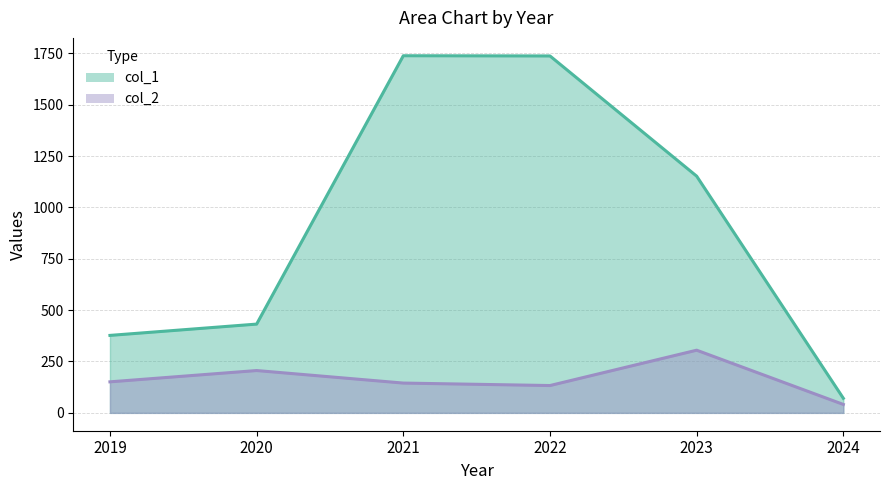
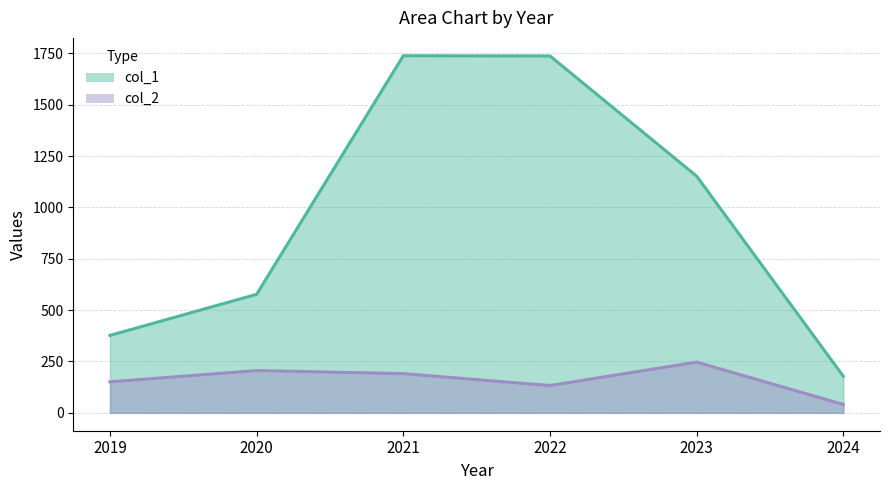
  {
    "col_1": {
      "2019": 380,
-     "2020": 430,
+     "2020": 580,
      "2021": 1740,
      "2022": 1740,
      "2023": 1150,
-     "2024": 70
+     "2024": 180
    },
    "col_2": {
      "2019": 150,
      "2020": 210,
-     "2021": 150,
+     "2021": 190,
      "2022": 130,
-     "2023": 310,
+     "2023": 250,
      "2024": 40
    }
  }
